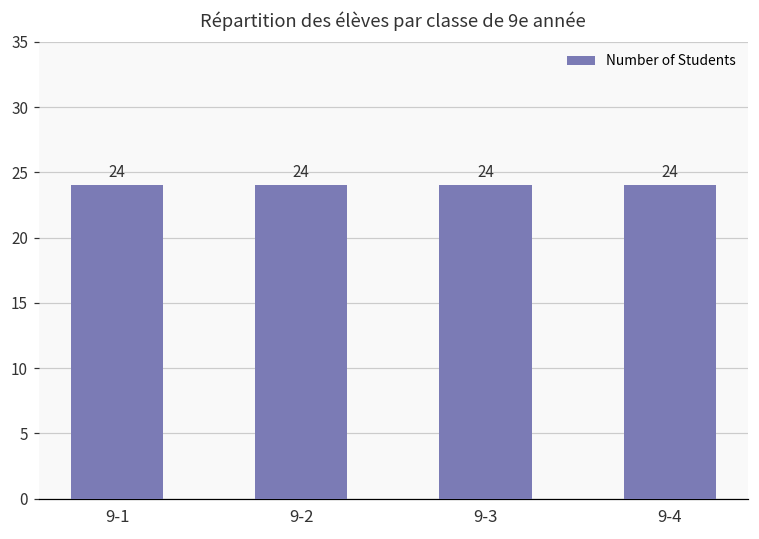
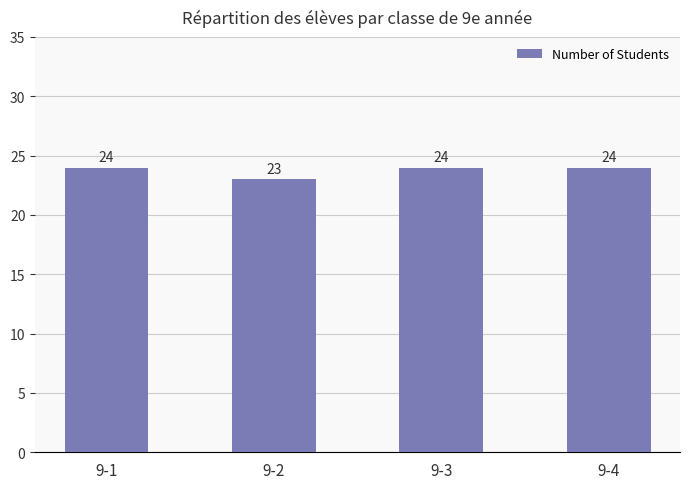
  {
    "9-1": 24,
-   "9-2": 24,
+   "9-2": 23,
    "9-3": 24,
    "9-4": 24
  }
